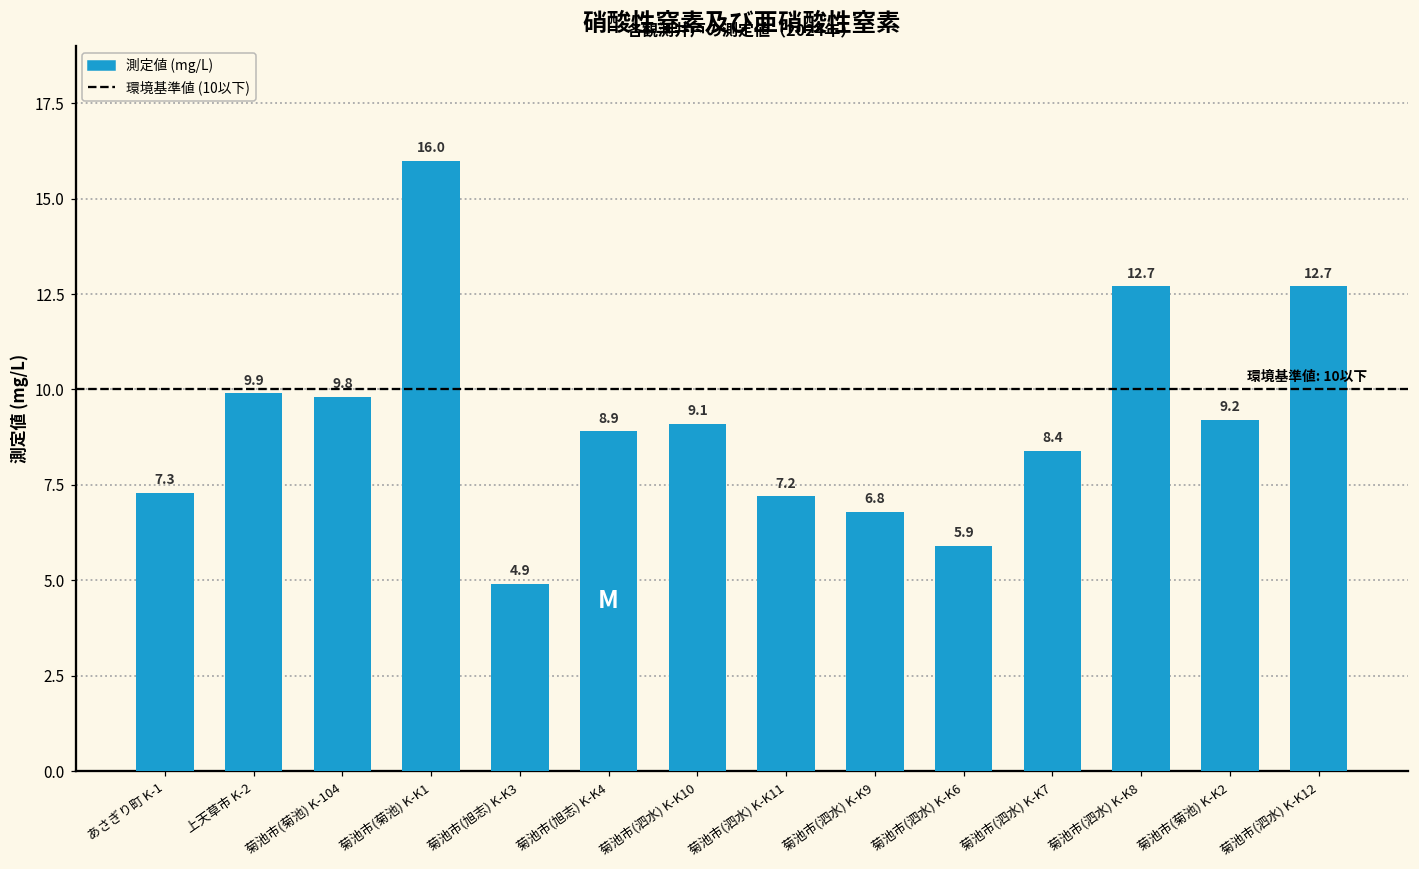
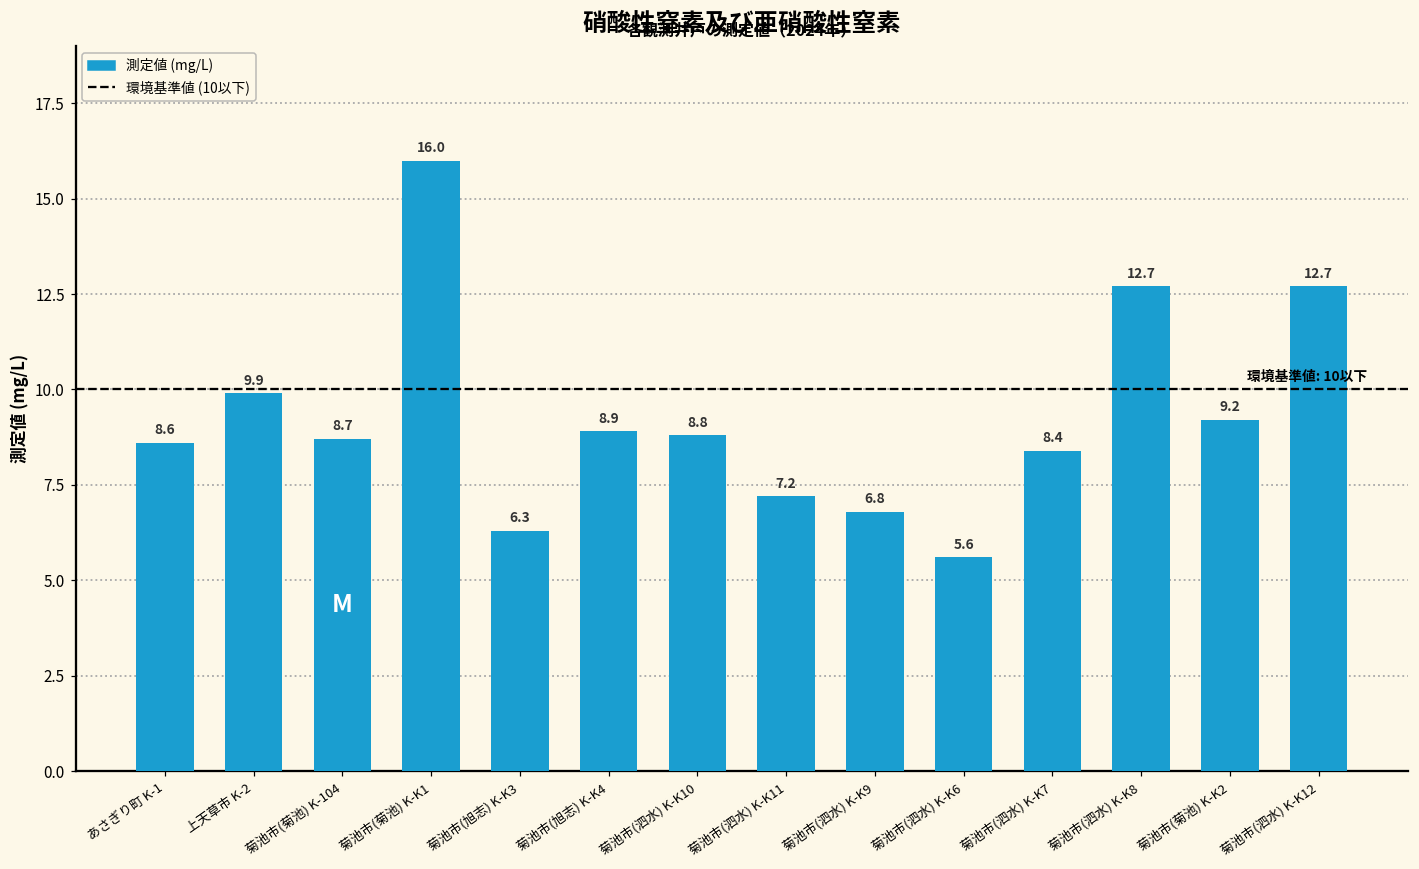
  {
-   "あさぎり町 K-1": 7.3,
+   "あさぎり町 K-1": 8.6,
    "上天草市 K-2": 9.9,
-   "菊池市(菊池) K-104": 9.8,
+   "菊池市(菊池) K-104": 8.7,
    "菊池市(菊池) K-K1": 16.0,
-   "菊池市(旭志) K-K3": 4.9,
+   "菊池市(旭志) K-K3": 6.3,
    "菊池市(旭志) K-K4": 8.9,
-   "菊池市(泗水) K-K10": 9.1,
+   "菊池市(泗水) K-K10": 8.8,
    "菊池市(泗水) K-K11": 7.2,
    "菊池市(泗水) K-K9": 6.8,
-   "菊池市(泗水) K-K6": 5.9,
+   "菊池市(泗水) K-K6": 5.6,
    "菊池市(泗水) K-K7": 8.4,
    "菊池市(泗水) K-K8": 12.7,
    "菊池市(菊池) K-K2": 9.2,
    "菊池市(泗水) K-K12": 12.7
  }
